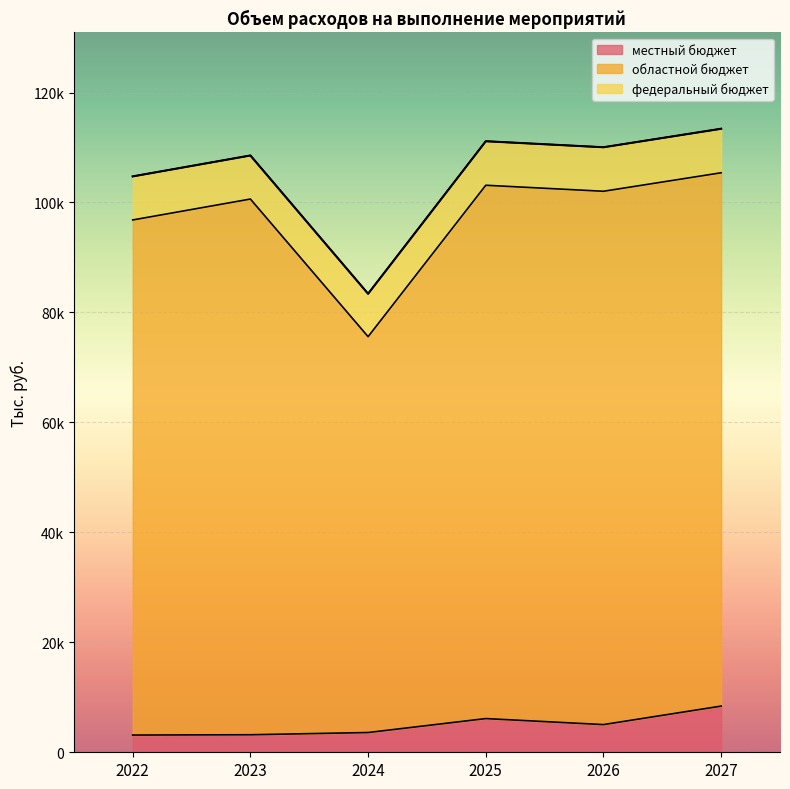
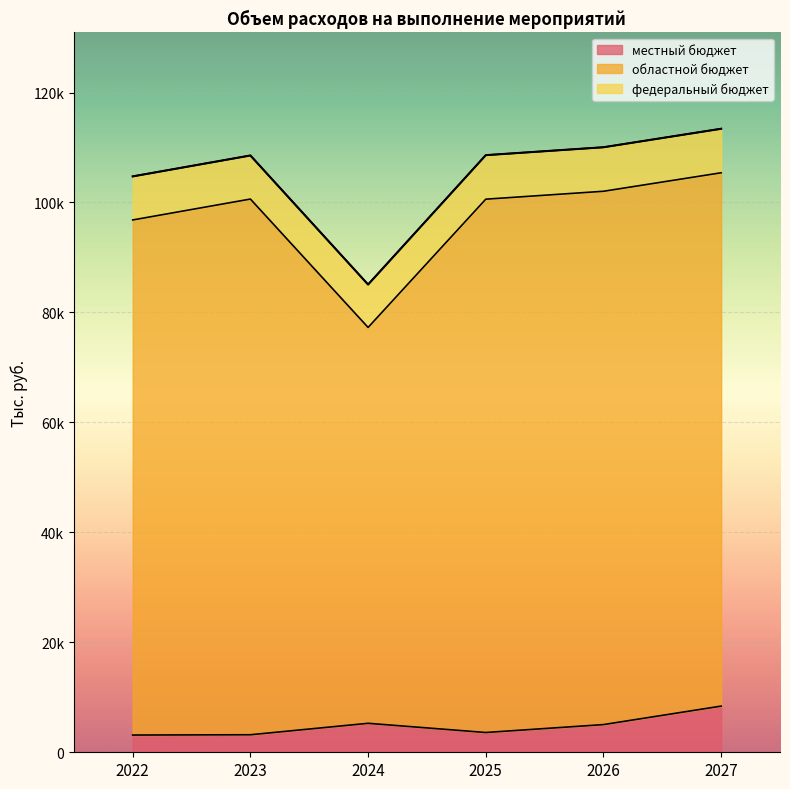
  {
    "местный бюджет": {
      "2022": 3000,
      "2023": 3000,
-     "2024": 4000,
-     "2025": 6000,
+     "2024": 5000,
+     "2025": 4000,
      "2026": 5000,
      "2027": 8000
    }
  }
